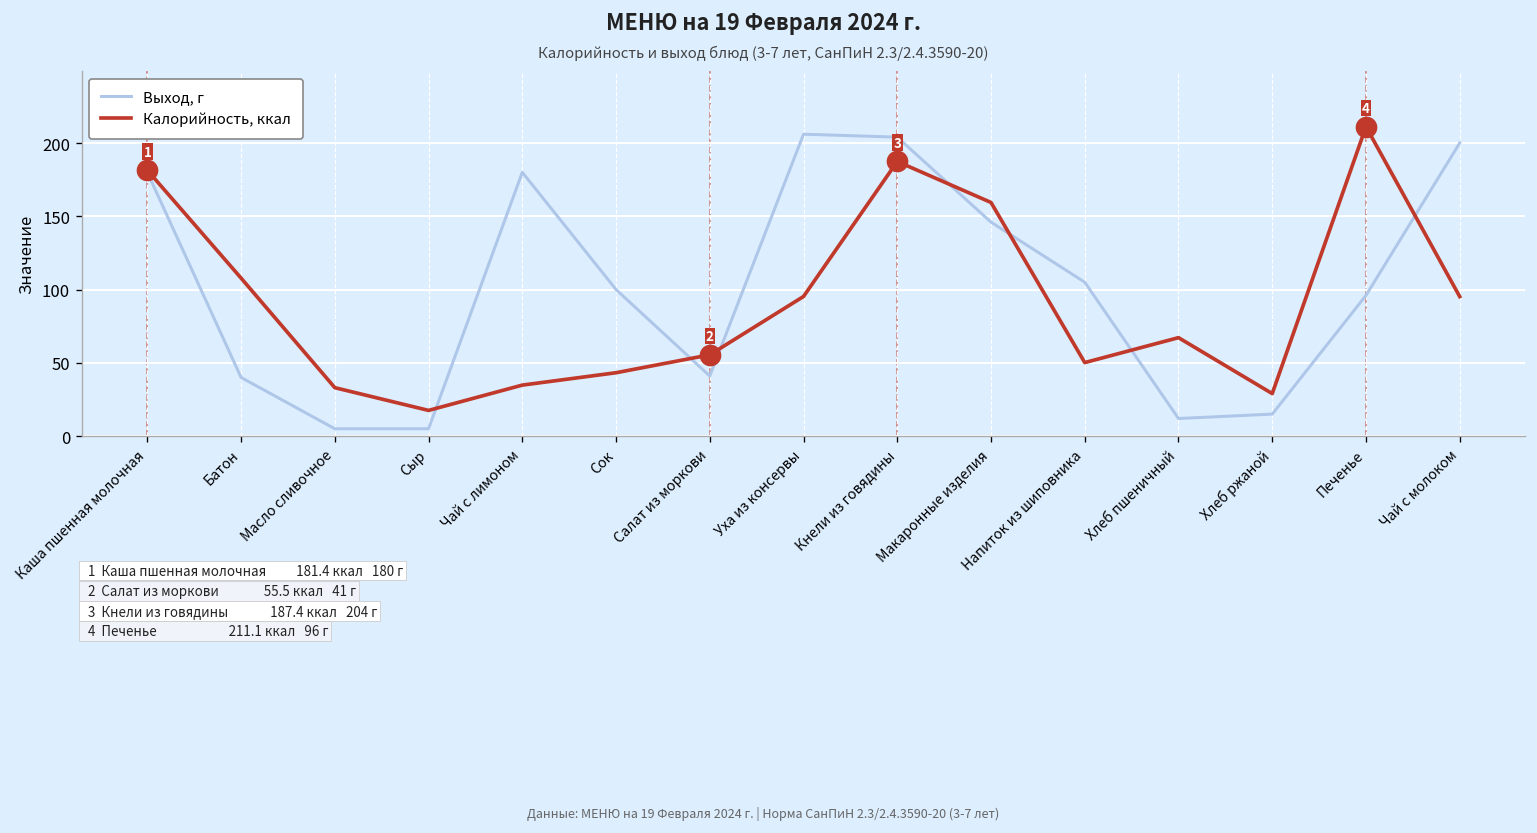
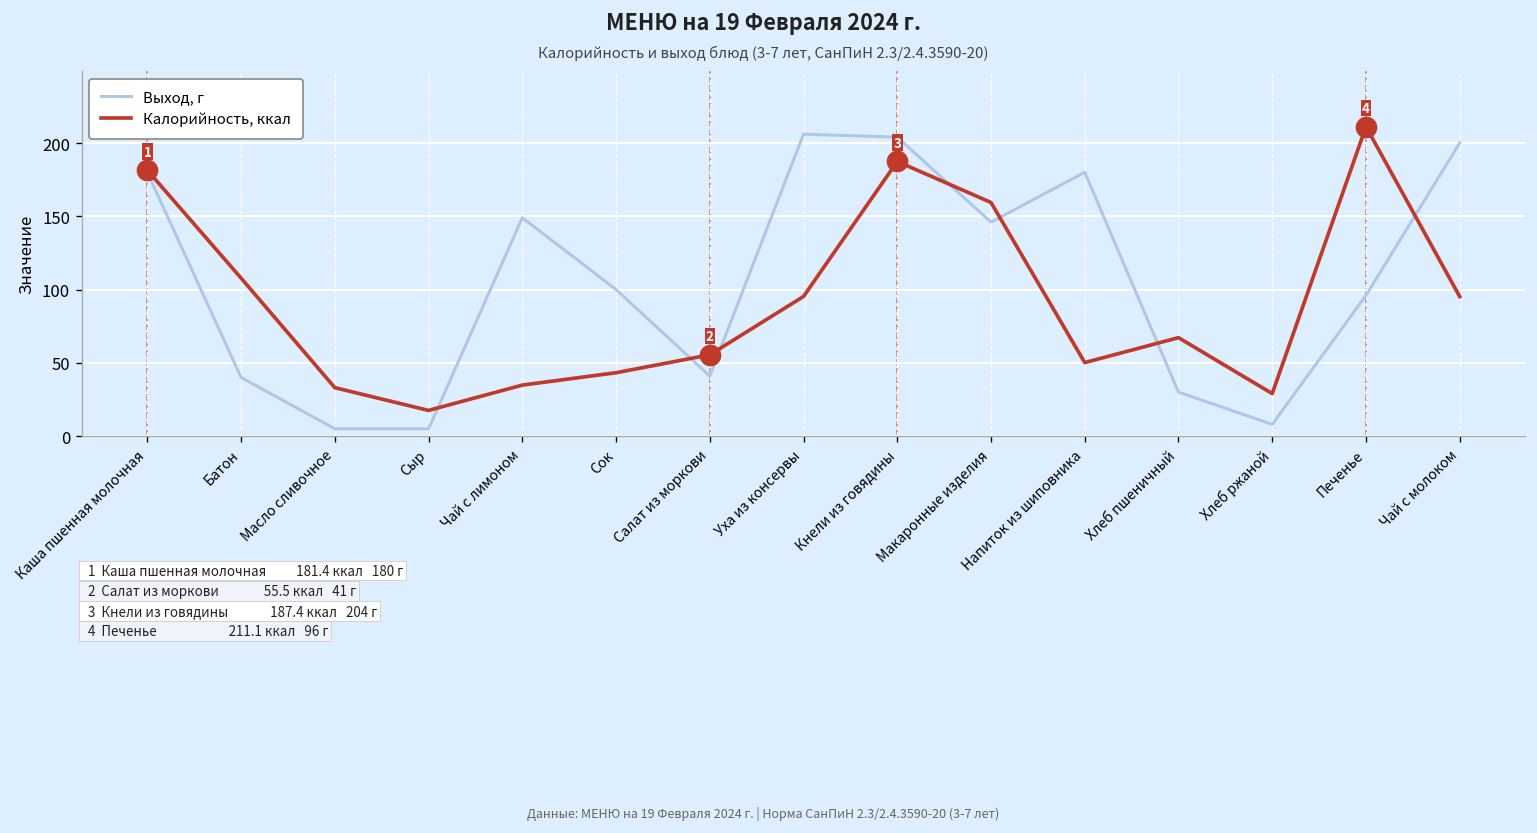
  {
    "Выход, г": {
      "Батон": 40,
      "Масло сливочное": 5,
      "Сыр": 5,
-     "Чай с лимоном": 180,
+     "Чай с лимоном": 149,
      "Сок": 100,
      "Салат из моркови": 41,
      "Уха из консервы": 206,
      "Макаронные изделия": 146,
-     "Напиток из шиповника": 105,
-     "Хлеб пшеничный": 12,
-     "Хлеб ржаной": 15,
+     "Напиток из шиповника": 180,
+     "Хлеб пшеничный": 30,
+     "Хлеб ржаной": 8,
      "Печенье": 96,
      "Чай с молоком": 200
    }
  }
